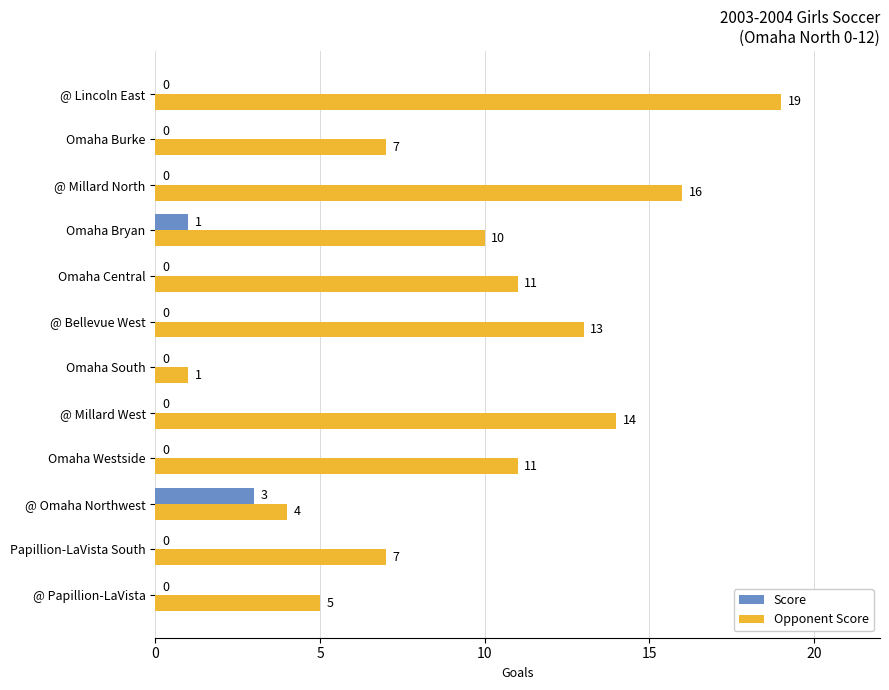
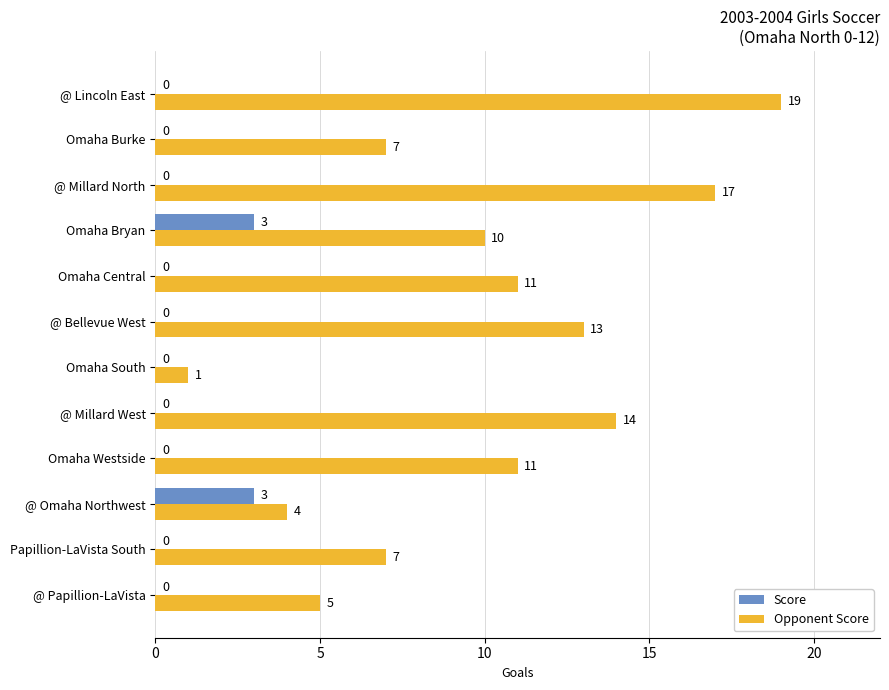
  {
    "Score": {
      "@ Lincoln East": 0,
      "Omaha Burke": 0,
      "@ Millard North": 0,
-     "Omaha Bryan": 1,
+     "Omaha Bryan": 3,
      "Omaha Central": 0,
      "@ Bellevue West": 0,
      "Omaha South": 0,
      "@ Millard West": 0,
      "Omaha Westside": 0,
      "@ Omaha Northwest": 3,
      "Papillion-LaVista South": 0,
      "@ Papillion-LaVista": 0
    },
    "Opponent Score": {
      "@ Lincoln East": 19,
      "Omaha Burke": 7,
-     "@ Millard North": 16,
+     "@ Millard North": 17,
      "Omaha Bryan": 10,
      "Omaha Central": 11,
      "@ Bellevue West": 13,
      "Omaha South": 1,
      "@ Millard West": 14,
      "Omaha Westside": 11,
      "@ Omaha Northwest": 4,
      "Papillion-LaVista South": 7,
      "@ Papillion-LaVista": 5
    }
  }
